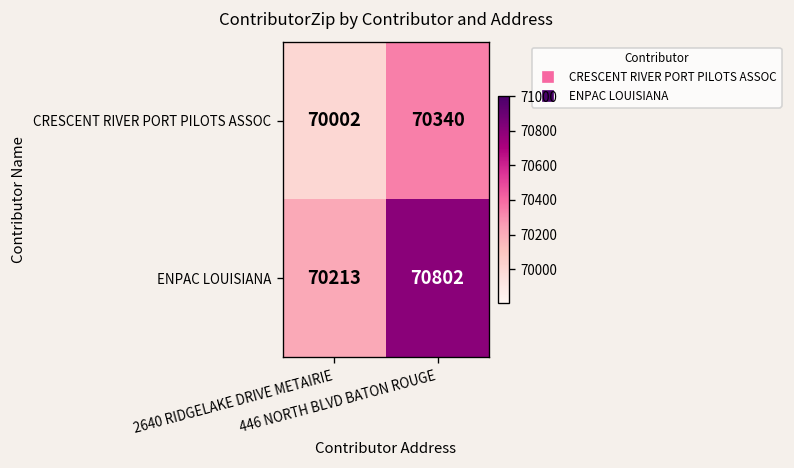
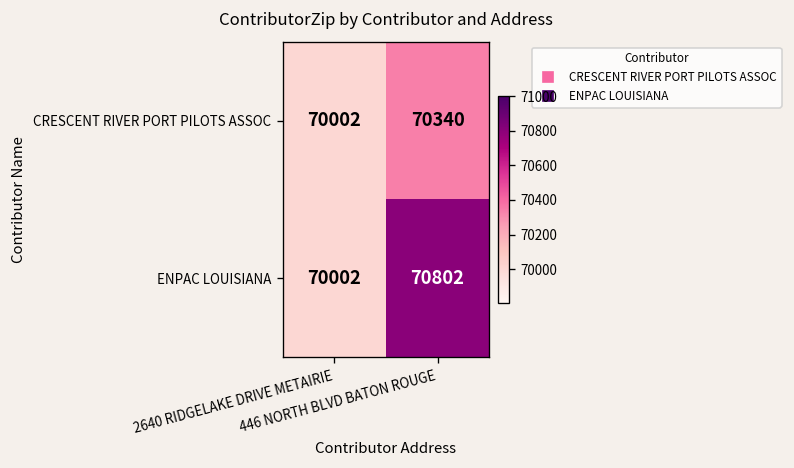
  {
    "CRESCENT RIVER PORT PILOTS ASSOC": {
      "2640 RIDGELAKE DRIVE METAIRIE": 70002,
      "446 NORTH BLVD BATON ROUGE": 70340
    },
    "ENPAC LOUISIANA": {
-     "2640 RIDGELAKE DRIVE METAIRIE": 70213,
+     "2640 RIDGELAKE DRIVE METAIRIE": 70002,
      "446 NORTH BLVD BATON ROUGE": 70802
    }
  }
